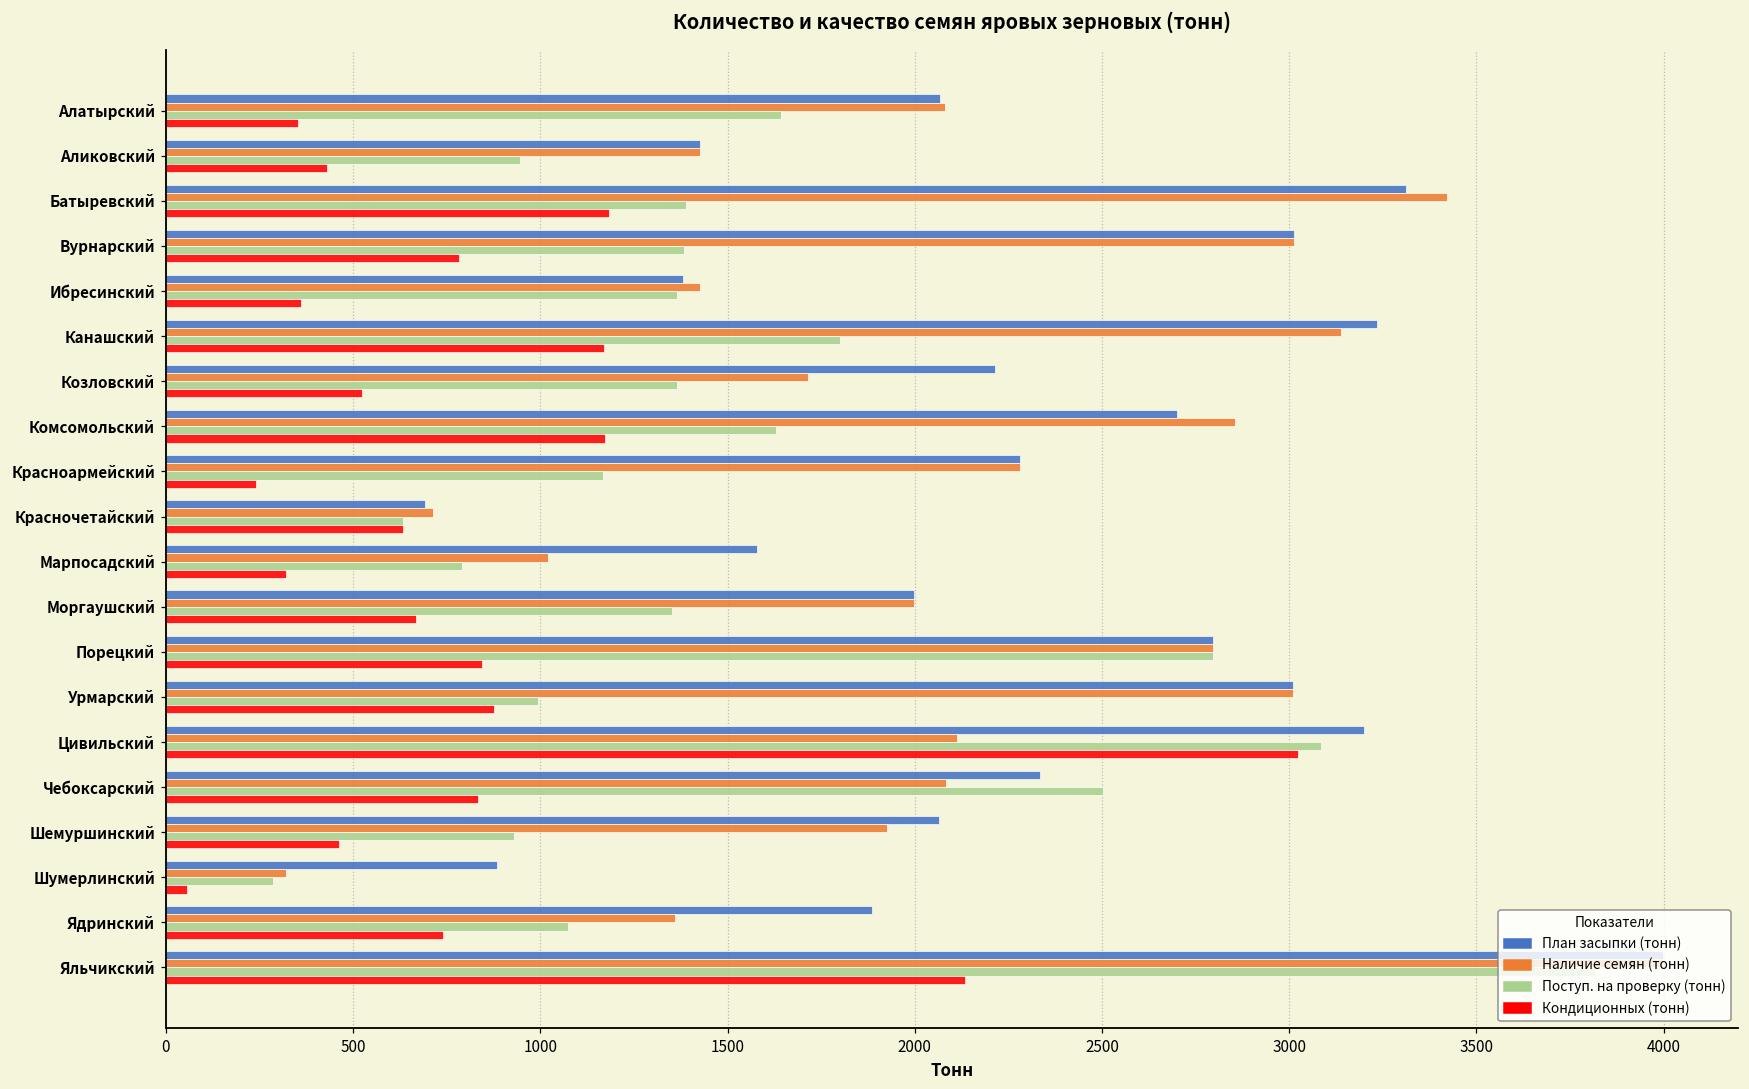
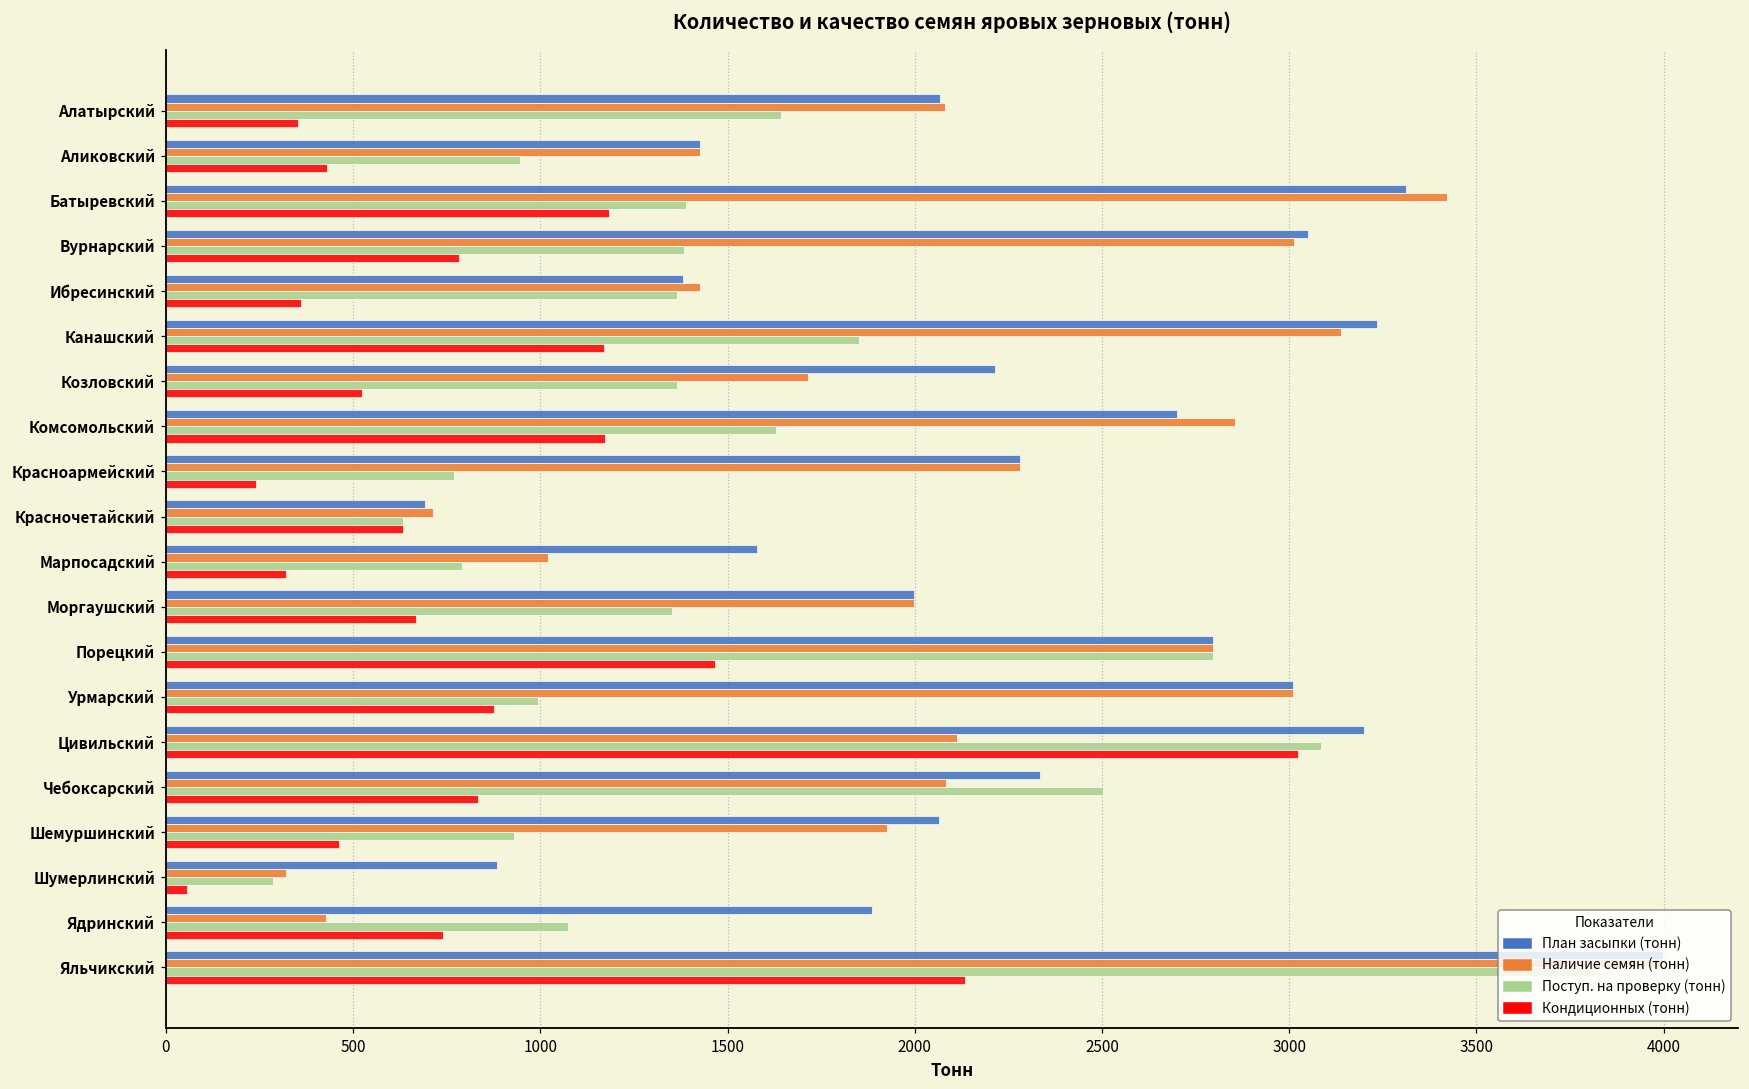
  {
    "План засыпки (тонн)": {
      "Алатырский": 2070,
      "Аликовский": 1430,
      "Батыревский": 3310,
-     "Вурнарский": 3010,
+     "Вурнарский": 3050,
      "Ибресинский": 1380,
      "Канашский": 3240,
      "Козловский": 2220,
      "Комсомольский": 2700,
      "Красноармейский": 2280,
      "Красночетайский": 690,
      "Марпосадский": 1580,
      "Моргаушский": 2000,
      "Порецкий": 2800,
      "Урмарский": 3010,
      "Цивильский": 3200,
      "Чебоксарский": 2330,
      "Шемуршинский": 2070,
      "Шумерлинский": 890,
      "Ядринский": 1890
    },
    "Наличие семян (тонн)": {
      "Алатырский": 2080,
      "Аликовский": 1430,
      "Батыревский": 3420,
      "Вурнарский": 3010,
      "Ибресинский": 1430,
      "Канашский": 3140,
      "Козловский": 1720,
      "Комсомольский": 2860,
      "Красноармейский": 2280,
      "Красночетайский": 710,
      "Марпосадский": 1020,
      "Моргаушский": 2000,
      "Порецкий": 2800,
      "Урмарский": 3010,
      "Цивильский": 2110,
      "Чебоксарский": 2080,
      "Шемуршинский": 1930,
      "Шумерлинский": 320,
-     "Ядринский": 1360
+     "Ядринский": 430
    },
    "Поступ. на проверку (тонн)": {
      "Алатырский": 1640,
      "Аликовский": 950,
      "Батыревский": 1390,
      "Вурнарский": 1390,
      "Ибресинский": 1370,
-     "Канашский": 1800,
+     "Канашский": 1850,
      "Козловский": 1370,
      "Комсомольский": 1630,
-     "Красноармейский": 1170,
+     "Красноармейский": 770,
      "Красночетайский": 630,
      "Марпосадский": 790,
      "Моргаушский": 1350,
      "Порецкий": 2800,
      "Урмарский": 990,
      "Цивильский": 3090,
      "Чебоксарский": 2500,
      "Шемуршинский": 930,
      "Шумерлинский": 290,
      "Ядринский": 1070
    },
    "Кондиционных (тонн)": {
      "Алатырский": 350,
      "Аликовский": 430,
      "Батыревский": 1180,
      "Вурнарский": 780,
      "Ибресинский": 360,
      "Канашский": 1170,
      "Козловский": 530,
      "Комсомольский": 1170,
      "Красноармейский": 240,
      "Красночетайский": 630,
      "Марпосадский": 320,
      "Моргаушский": 670,
-     "Порецкий": 840,
+     "Порецкий": 1470,
      "Урмарский": 880,
      "Цивильский": 3030,
      "Чебоксарский": 830,
      "Шемуршинский": 460,
      "Шумерлинский": 60,
      "Ядринский": 740,
      "Яльчикский": 2130
    }
  }
